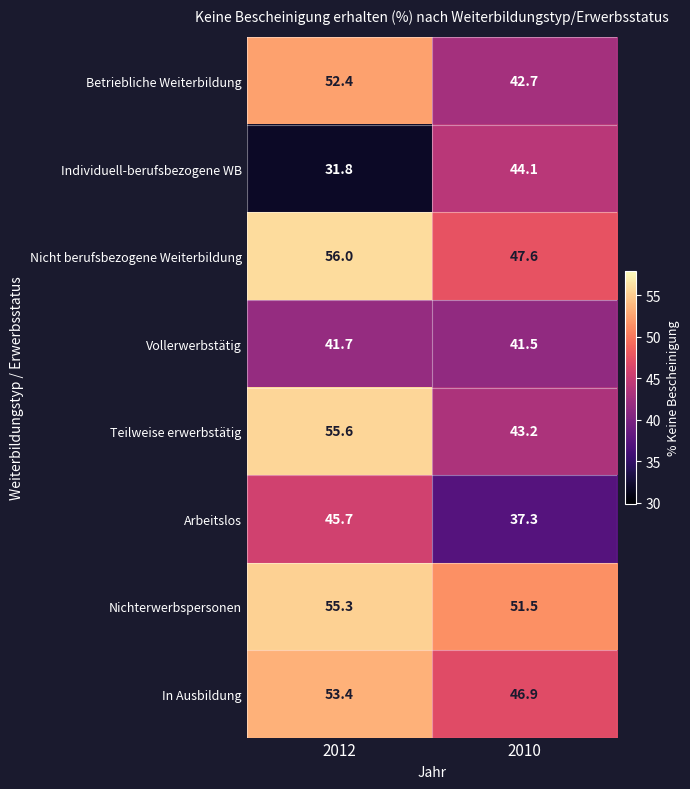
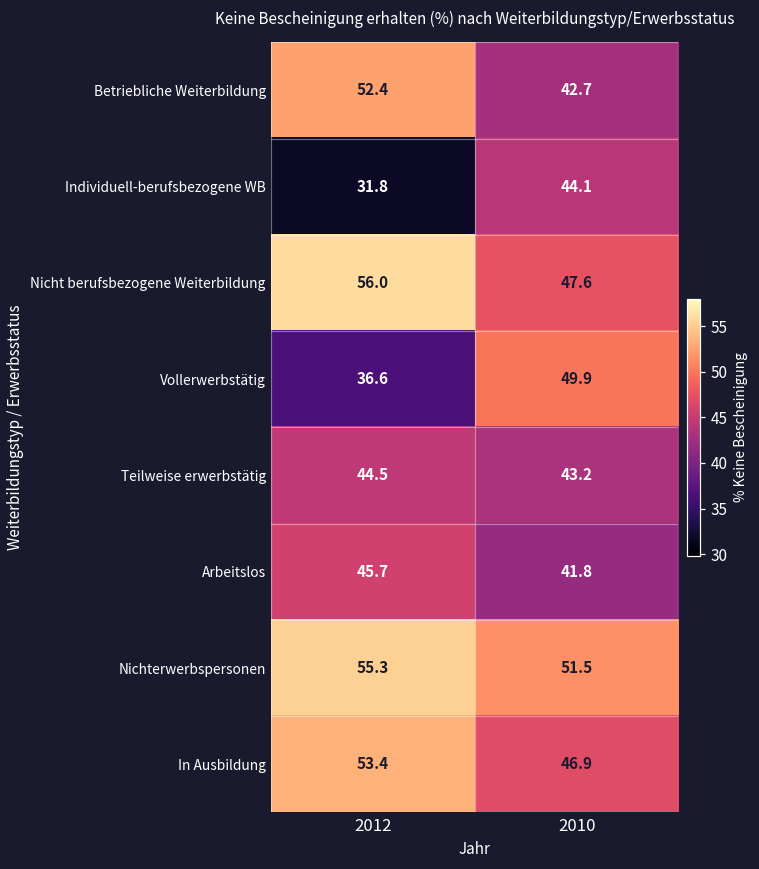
  {
    "Betriebliche Weiterbildung": {
      "2012": 52.4,
      "2010": 42.7
    },
    "Individuell-berufsbezogene WB": {
      "2012": 31.8,
      "2010": 44.1
    },
    "Nicht berufsbezogene Weiterbildung": {
      "2012": 56.0,
      "2010": 47.6
    },
    "Vollerwerbstätig": {
-     "2012": 41.7,
-     "2010": 41.5
+     "2012": 36.6,
+     "2010": 49.9
    },
    "Teilweise erwerbstätig": {
-     "2012": 55.6,
+     "2012": 44.5,
      "2010": 43.2
    },
    "Arbeitslos": {
      "2012": 45.7,
-     "2010": 37.3
+     "2010": 41.8
    },
    "Nichterwerbspersonen": {
      "2012": 55.3,
      "2010": 51.5
    },
    "In Ausbildung": {
      "2012": 53.4,
      "2010": 46.9
    }
  }
